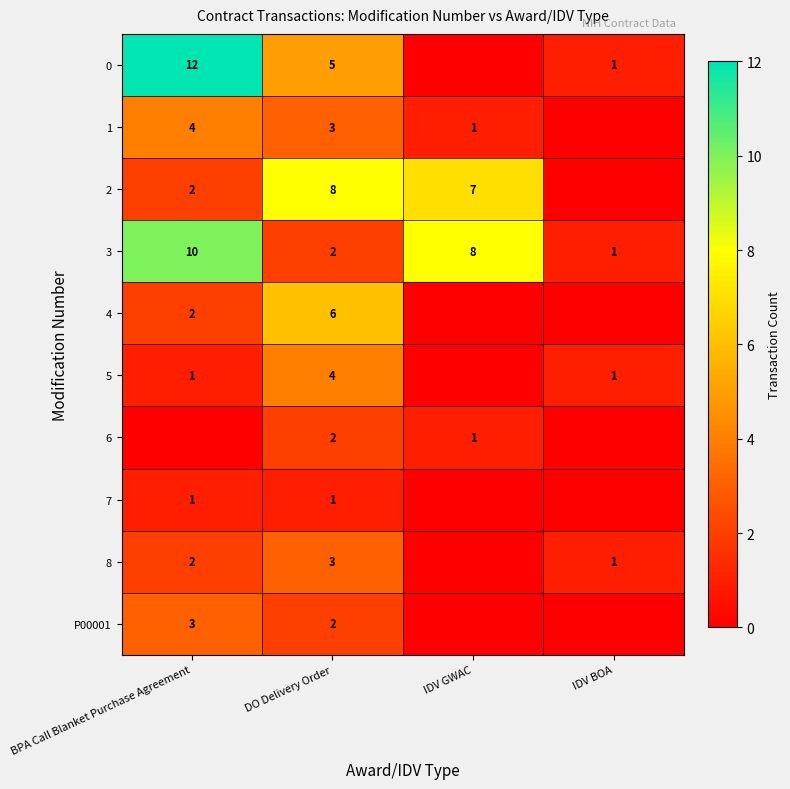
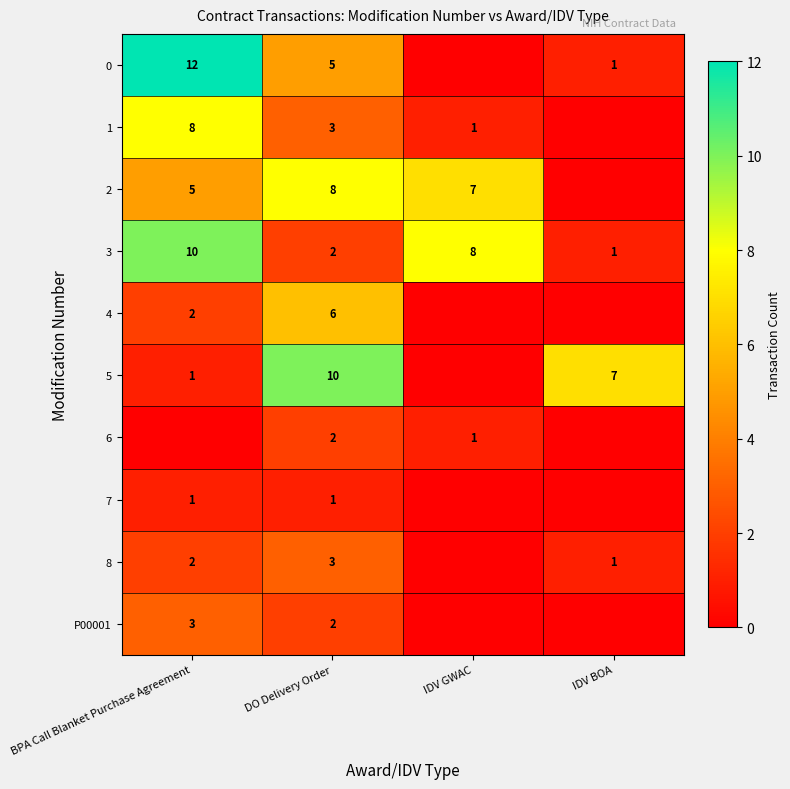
  {
    "0": {
      "BPA Call Blanket Purchase Agreement": 12,
      "DO Delivery Order": 5,
      "IDV BOA": 1
    },
    "1": {
-     "BPA Call Blanket Purchase Agreement": 4,
+     "BPA Call Blanket Purchase Agreement": 8,
      "DO Delivery Order": 3,
      "IDV GWAC": 1
    },
    "2": {
-     "BPA Call Blanket Purchase Agreement": 2,
+     "BPA Call Blanket Purchase Agreement": 5,
      "DO Delivery Order": 8,
      "IDV GWAC": 7
    },
    "3": {
      "BPA Call Blanket Purchase Agreement": 10,
      "DO Delivery Order": 2,
      "IDV GWAC": 8,
      "IDV BOA": 1
    },
    "4": {
      "BPA Call Blanket Purchase Agreement": 2,
      "DO Delivery Order": 6
    },
    "5": {
      "BPA Call Blanket Purchase Agreement": 1,
-     "DO Delivery Order": 4,
-     "IDV BOA": 1
+     "DO Delivery Order": 10,
+     "IDV BOA": 7
    },
    "6": {
      "DO Delivery Order": 2,
      "IDV GWAC": 1
    },
    "7": {
      "BPA Call Blanket Purchase Agreement": 1,
      "DO Delivery Order": 1
    },
    "8": {
      "BPA Call Blanket Purchase Agreement": 2,
      "DO Delivery Order": 3,
      "IDV BOA": 1
    },
    "P00001": {
      "BPA Call Blanket Purchase Agreement": 3,
      "DO Delivery Order": 2
    }
  }
